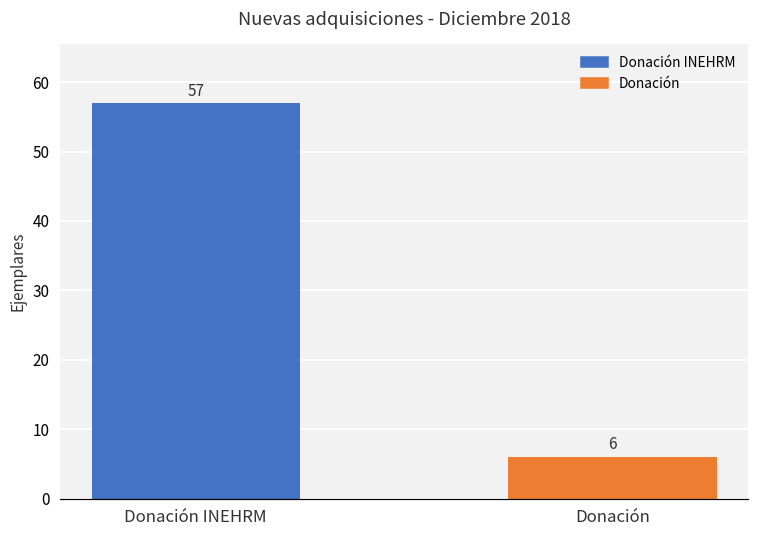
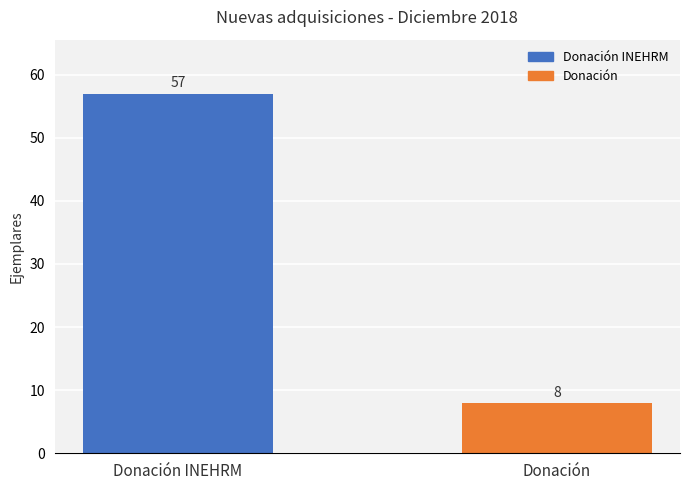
  {
    "Donación INEHRM": 57,
-   "Donación": 6
+   "Donación": 8
  }
